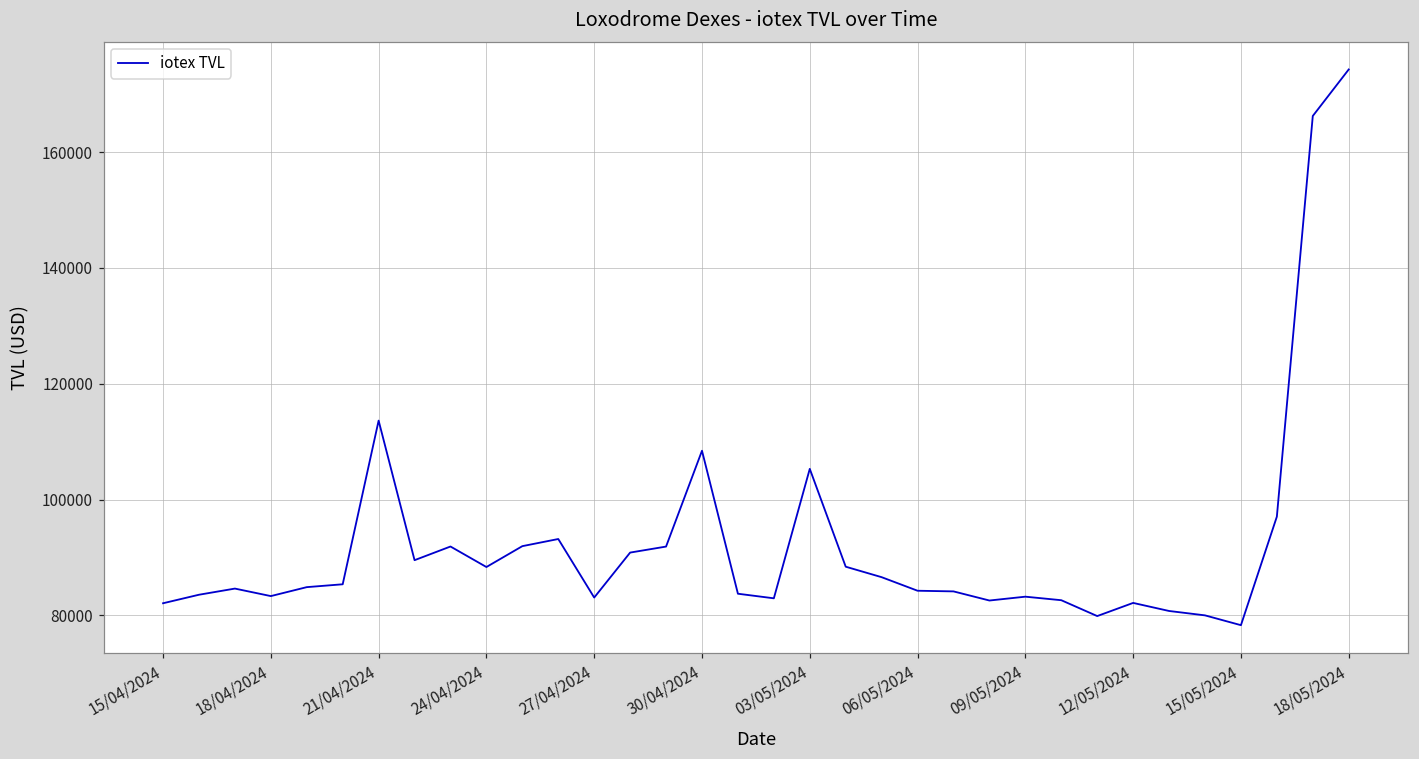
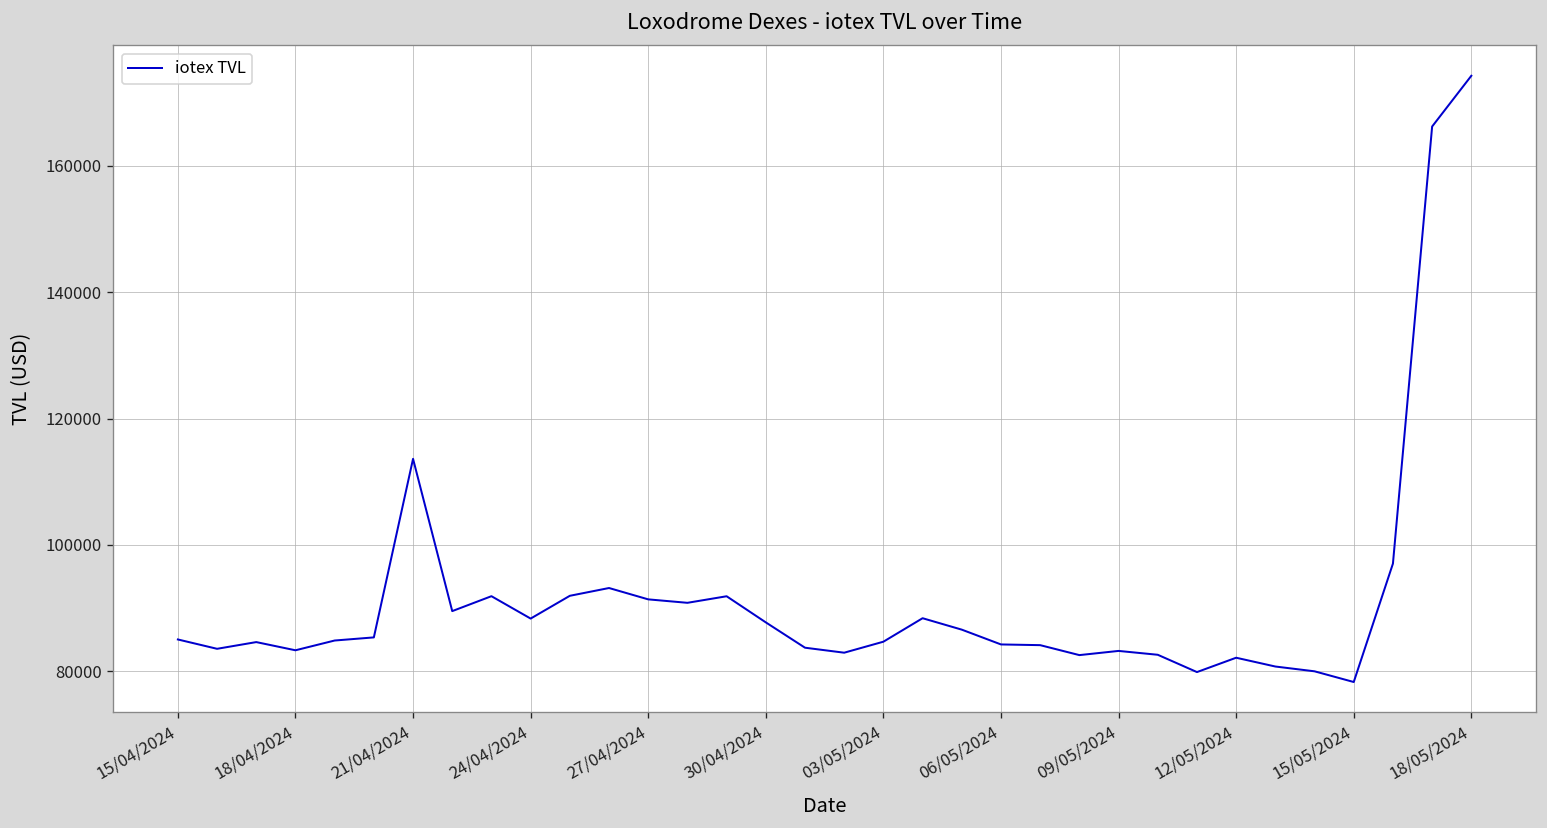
  {
-   "15/04/2024": 82000,
+   "15/04/2024": 85000,
    "18/04/2024": 83000,
    "21/04/2024": 114000,
    "24/04/2024": 88000,
-   "27/04/2024": 83000,
-   "30/04/2024": 108000,
-   "03/05/2024": 105000,
+   "27/04/2024": 91000,
+   "30/04/2024": 88000,
+   "03/05/2024": 85000,
    "06/05/2024": 84000,
    "09/05/2024": 83000,
    "12/05/2024": 82000,
    "15/05/2024": 78000,
    "18/05/2024": 174000
  }
